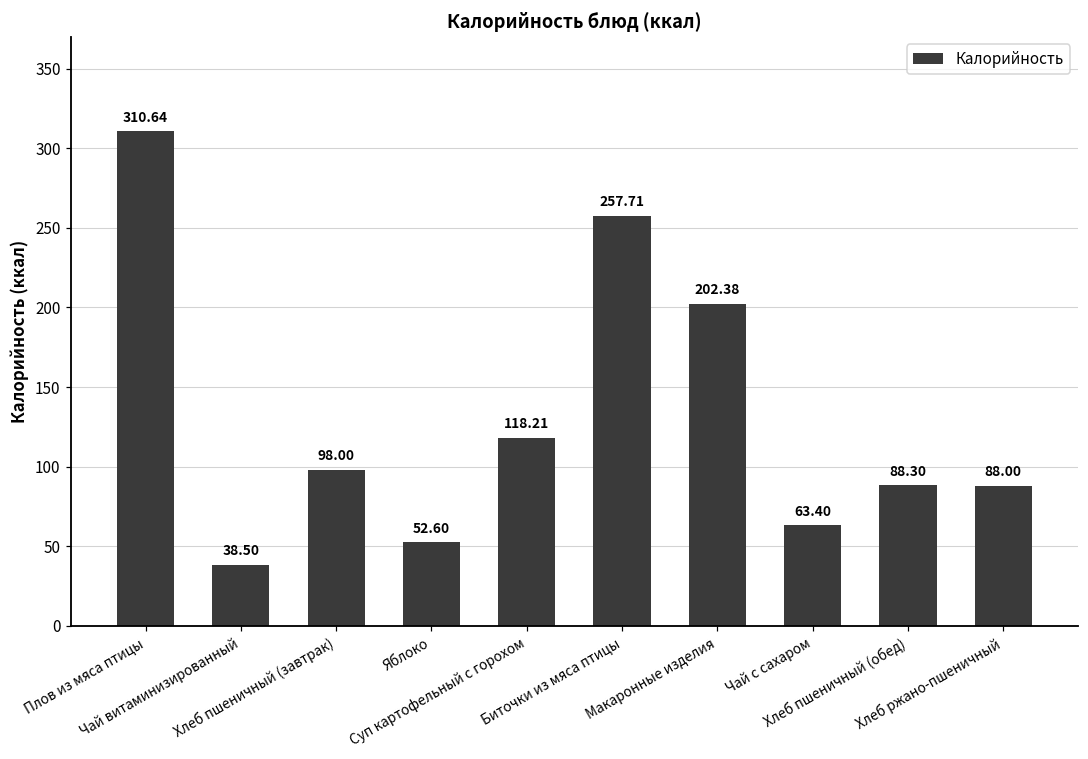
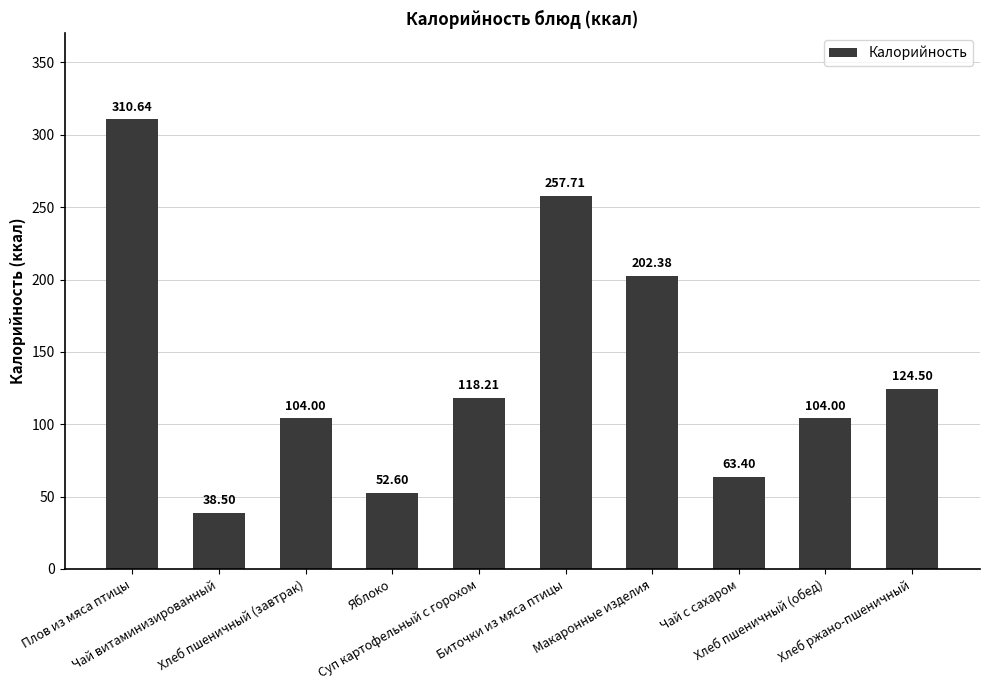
  {
    "Плов из мяса птицы": 310.64,
    "Чай витаминизированный": 38.50,
-   "Хлеб пшеничный (завтрак)": 98.00,
+   "Хлеб пшеничный (завтрак)": 104.00,
    "Яблоко": 52.60,
    "Суп картофельный с горохом": 118.21,
    "Биточки из мяса птицы": 257.71,
    "Макаронные изделия": 202.38,
    "Чай с сахаром": 63.40,
-   "Хлеб пшеничный (обед)": 88.30,
-   "Хлеб ржано-пшеничный": 88.00
+   "Хлеб пшеничный (обед)": 104.00,
+   "Хлеб ржано-пшеничный": 124.50
  }
